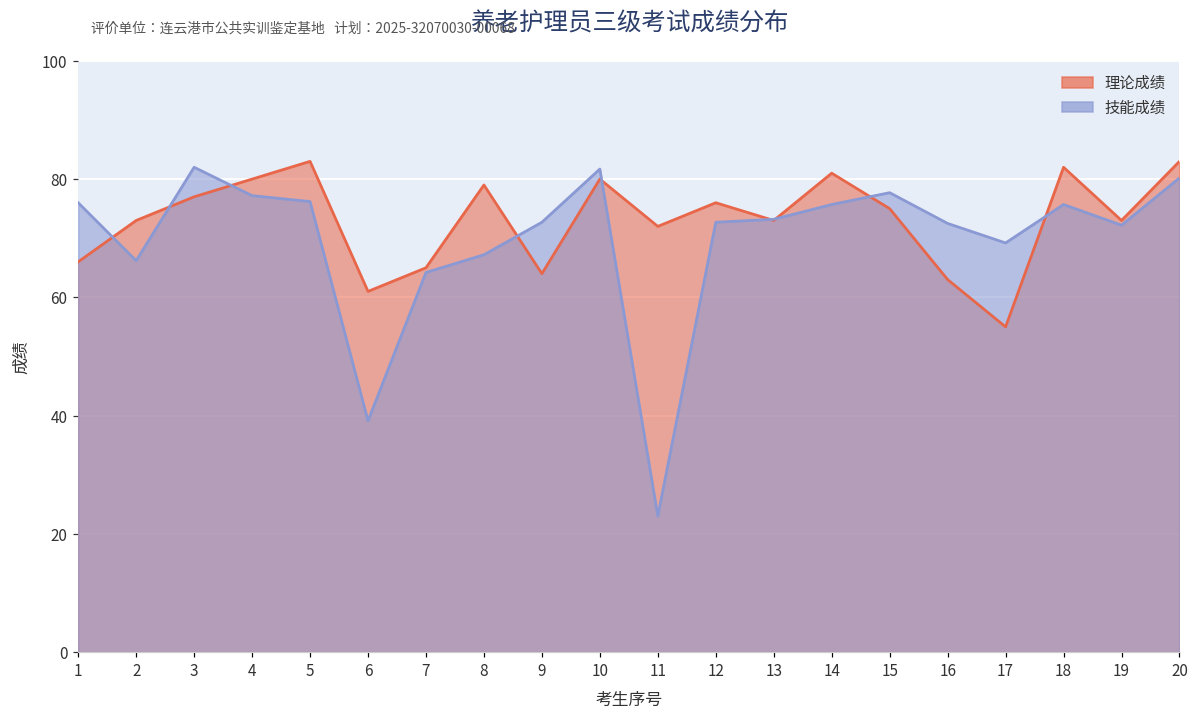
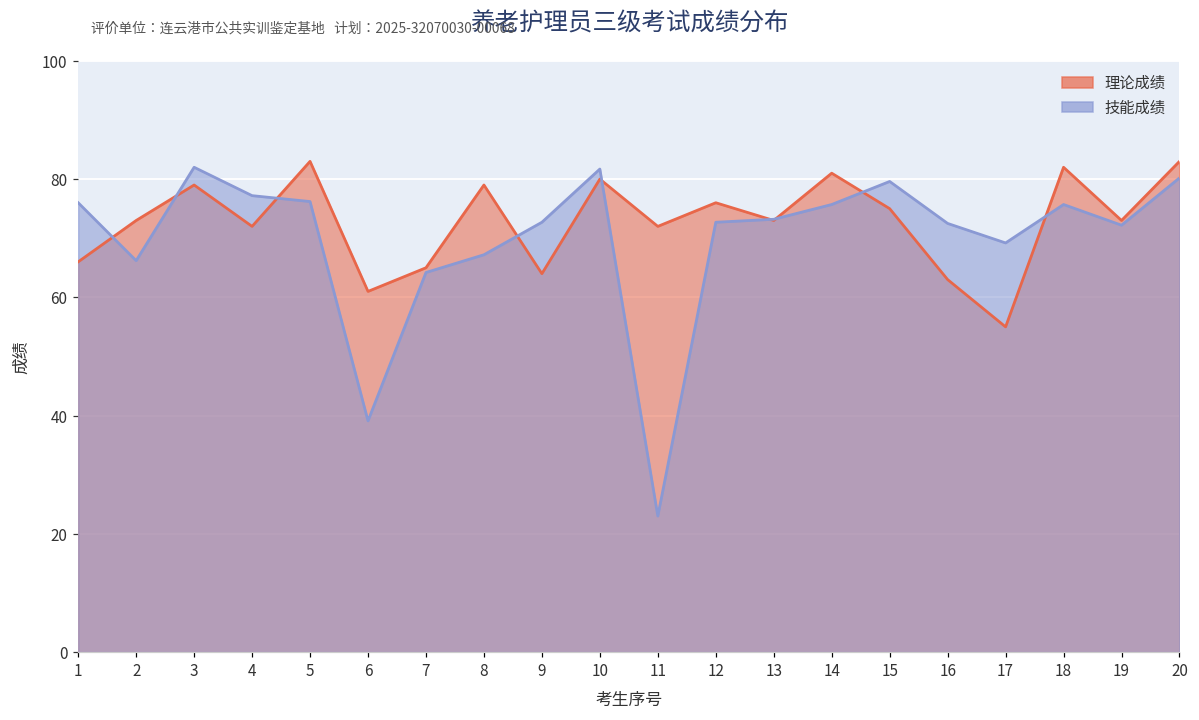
  {
    "理论成绩": {
      "1": 66,
      "2": 73,
-     "3": 77,
-     "4": 80,
+     "3": 79,
+     "4": 72,
      "5": 83,
      "6": 61,
      "7": 65,
      "8": 79,
      "9": 64,
      "10": 80,
      "11": 72,
      "12": 76,
      "14": 81,
      "15": 75,
      "16": 63,
      "17": 55,
      "18": 82,
      "19": 73,
      "20": 83
    },
    "技能成绩": {
      "1": 76,
      "2": 66,
      "3": 82,
      "4": 77,
      "5": 76,
      "6": 39,
      "7": 64,
      "8": 67,
      "9": 73,
      "10": 82,
      "11": 23,
      "12": 73,
      "14": 76,
-     "15": 78,
+     "15": 80,
      "16": 73,
      "17": 69,
      "18": 76,
      "19": 72,
      "20": 80
    }
  }
